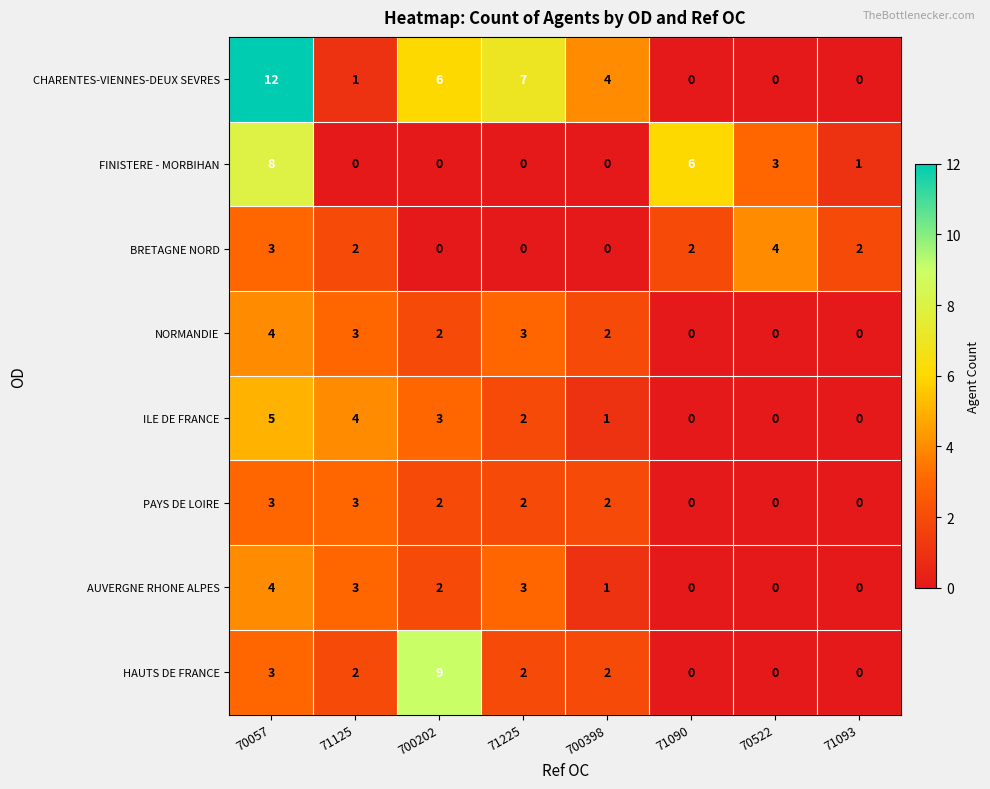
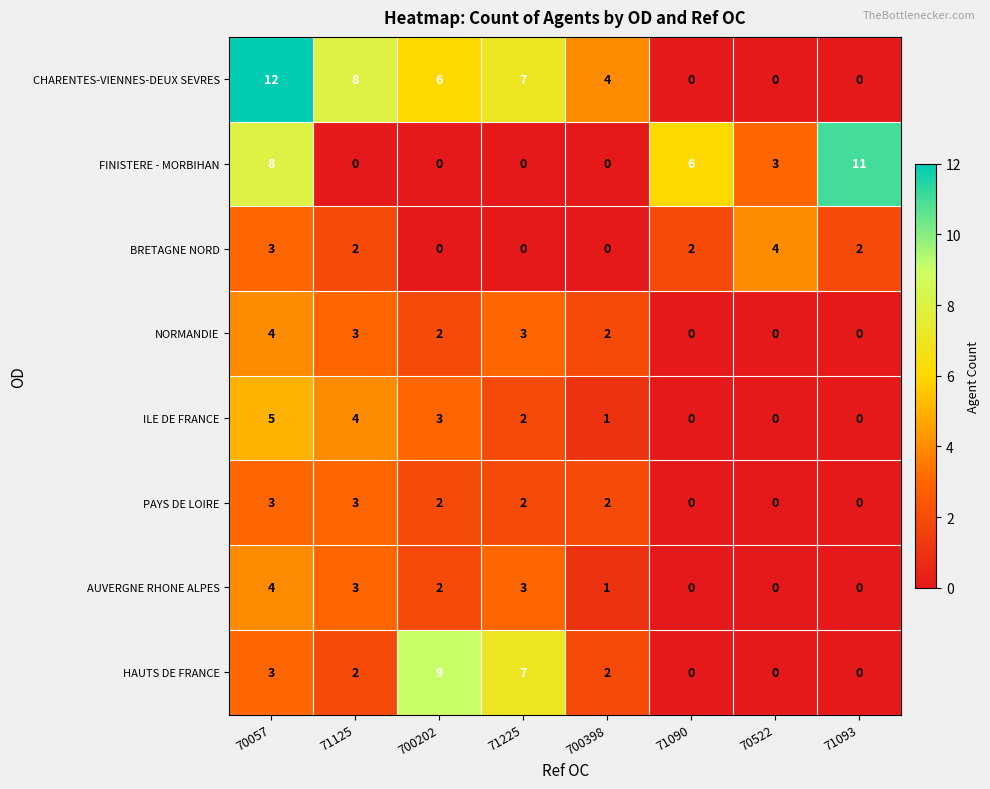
  {
    "CHARENTES-VIENNES-DEUX SEVRES": {
      "70057": 12,
-     "71125": 1,
+     "71125": 8,
      "700202": 6,
      "71225": 7,
      "700398": 4,
      "71090": 0,
      "70522": 0,
      "71093": 0
    },
    "FINISTERE - MORBIHAN": {
      "70057": 8,
      "71125": 0,
      "700202": 0,
      "71225": 0,
      "700398": 0,
      "71090": 6,
      "70522": 3,
-     "71093": 1
+     "71093": 11
    },
    "BRETAGNE NORD": {
      "70057": 3,
      "71125": 2,
      "700202": 0,
      "71225": 0,
      "700398": 0,
      "71090": 2,
      "70522": 4,
      "71093": 2
    },
    "NORMANDIE": {
      "70057": 4,
      "71125": 3,
      "700202": 2,
      "71225": 3,
      "700398": 2,
      "71090": 0,
      "70522": 0,
      "71093": 0
    },
    "ILE DE FRANCE": {
      "70057": 5,
      "71125": 4,
      "700202": 3,
      "71225": 2,
      "700398": 1,
      "71090": 0,
      "70522": 0,
      "71093": 0
    },
    "PAYS DE LOIRE": {
      "70057": 3,
      "71125": 3,
      "700202": 2,
      "71225": 2,
      "700398": 2,
      "71090": 0,
      "70522": 0,
      "71093": 0
    },
    "AUVERGNE RHONE ALPES": {
      "70057": 4,
      "71125": 3,
      "700202": 2,
      "71225": 3,
      "700398": 1,
      "71090": 0,
      "70522": 0,
      "71093": 0
    },
    "HAUTS DE FRANCE": {
      "70057": 3,
      "71125": 2,
      "700202": 9,
-     "71225": 2,
+     "71225": 7,
      "700398": 2,
      "71090": 0,
      "70522": 0,
      "71093": 0
    }
  }
